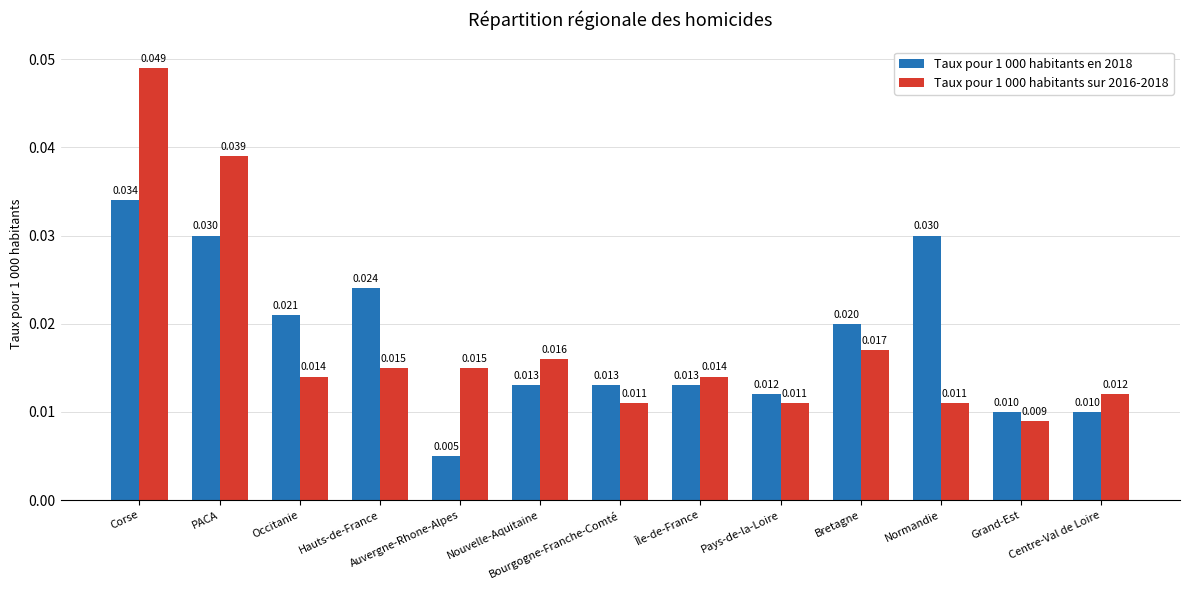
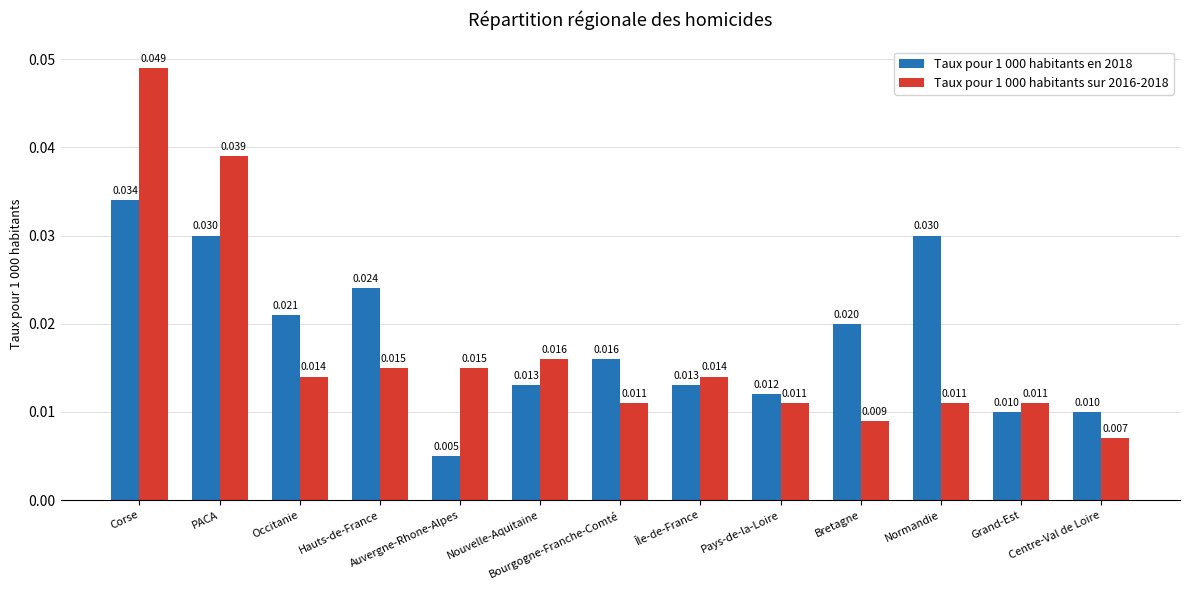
  {
    "Taux pour 1 000 habitants en 2018": {
      "Corse": 0.034,
      "PACA": 0.030,
      "Occitanie": 0.021,
      "Hauts-de-France": 0.024,
      "Auvergne-Rhone-Alpes": 0.005,
      "Nouvelle-Aquitaine": 0.013,
-     "Bourgogne-Franche-Comté": 0.013,
+     "Bourgogne-Franche-Comté": 0.016,
      "Île-de-France": 0.013,
      "Pays-de-la-Loire": 0.012,
      "Bretagne": 0.020,
      "Normandie": 0.030,
      "Grand-Est": 0.010,
      "Centre-Val de Loire": 0.010
    },
    "Taux pour 1 000 habitants sur 2016-2018": {
      "Corse": 0.049,
      "PACA": 0.039,
      "Occitanie": 0.014,
      "Hauts-de-France": 0.015,
      "Auvergne-Rhone-Alpes": 0.015,
      "Nouvelle-Aquitaine": 0.016,
      "Bourgogne-Franche-Comté": 0.011,
      "Île-de-France": 0.014,
      "Pays-de-la-Loire": 0.011,
-     "Bretagne": 0.017,
+     "Bretagne": 0.009,
      "Normandie": 0.011,
-     "Grand-Est": 0.009,
-     "Centre-Val de Loire": 0.012
+     "Grand-Est": 0.011,
+     "Centre-Val de Loire": 0.007
    }
  }
